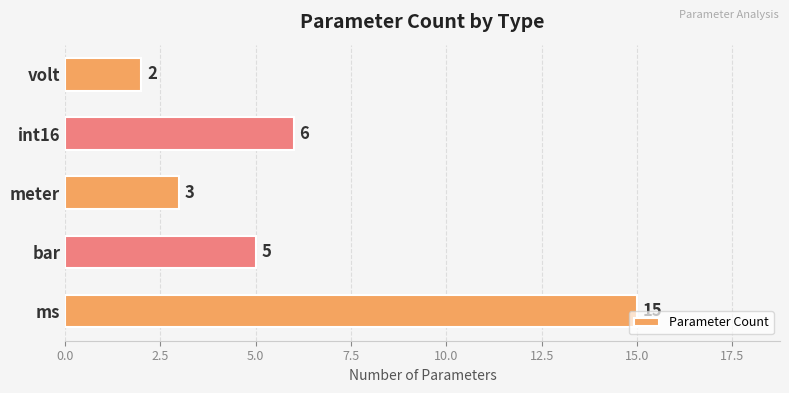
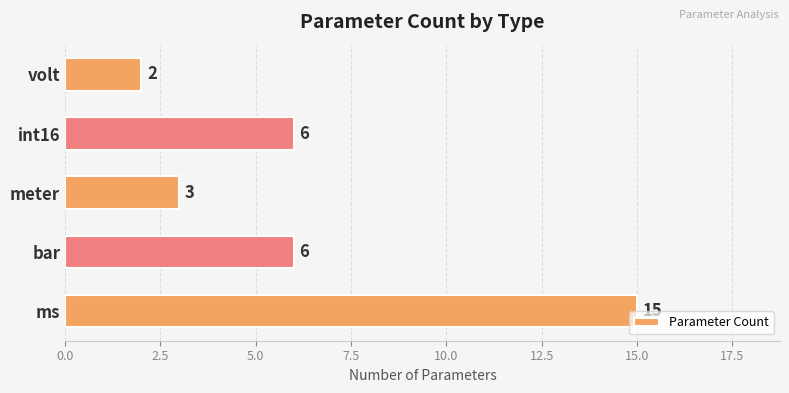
  {
    "volt": 2,
    "int16": 6,
    "meter": 3,
-   "bar": 5
+   "bar": 6
  }
